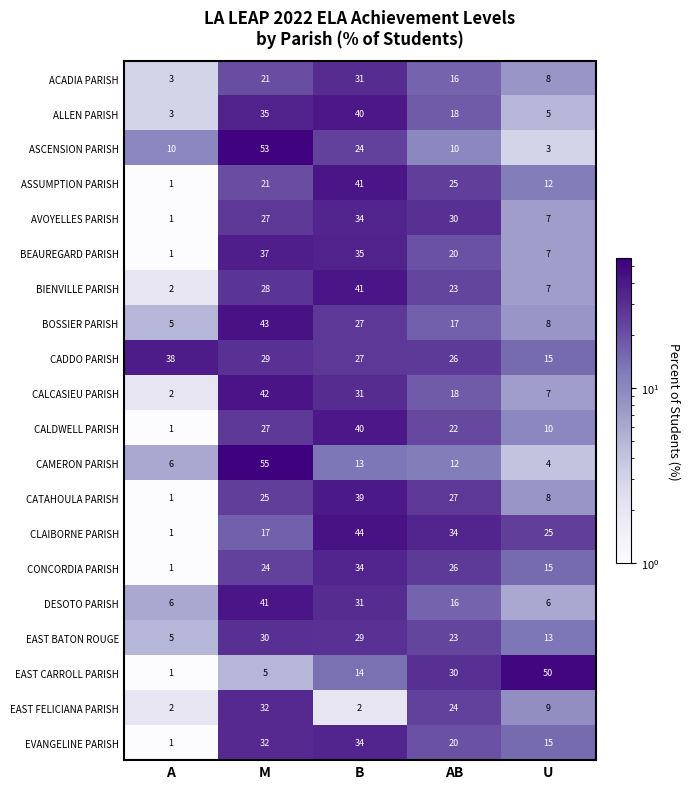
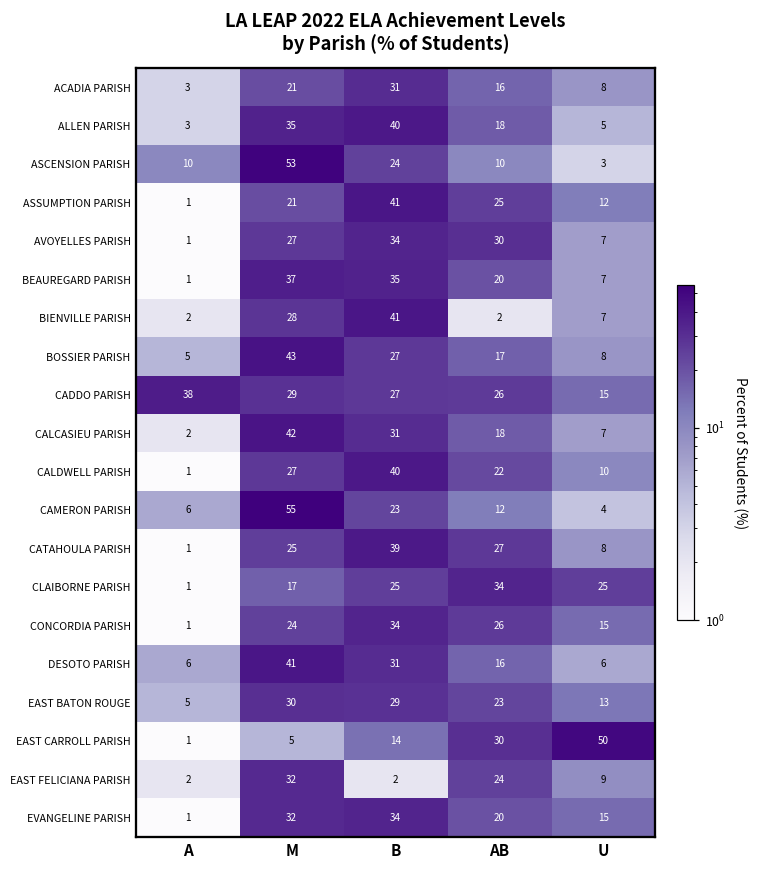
  {
    "ACADIA PARISH": {
      "A": 3,
      "M": 21,
      "B": 31,
      "AB": 16,
      "U": 8
    },
    "ALLEN PARISH": {
      "A": 3,
      "M": 35,
      "B": 40,
      "AB": 18,
      "U": 5
    },
    "ASCENSION PARISH": {
      "A": 10,
      "M": 53,
      "B": 24,
      "AB": 10,
      "U": 3
    },
    "ASSUMPTION PARISH": {
      "A": 1,
      "M": 21,
      "B": 41,
      "AB": 25,
      "U": 12
    },
    "AVOYELLES PARISH": {
      "A": 1,
      "M": 27,
      "B": 34,
      "AB": 30,
      "U": 7
    },
    "BEAUREGARD PARISH": {
      "A": 1,
      "M": 37,
      "B": 35,
      "AB": 20,
      "U": 7
    },
    "BIENVILLE PARISH": {
      "A": 2,
      "M": 28,
      "B": 41,
-     "AB": 23,
+     "AB": 2,
      "U": 7
    },
    "BOSSIER PARISH": {
      "A": 5,
      "M": 43,
      "B": 27,
      "AB": 17,
      "U": 8
    },
    "CADDO PARISH": {
      "A": 38,
      "M": 29,
      "B": 27,
      "AB": 26,
      "U": 15
    },
    "CALCASIEU PARISH": {
      "A": 2,
      "M": 42,
      "B": 31,
      "AB": 18,
      "U": 7
    },
    "CALDWELL PARISH": {
      "A": 1,
      "M": 27,
      "B": 40,
      "AB": 22,
      "U": 10
    },
    "CAMERON PARISH": {
      "A": 6,
      "M": 55,
-     "B": 13,
+     "B": 23,
      "AB": 12,
      "U": 4
    },
    "CATAHOULA PARISH": {
      "A": 1,
      "M": 25,
      "B": 39,
      "AB": 27,
      "U": 8
    },
    "CLAIBORNE PARISH": {
      "A": 1,
      "M": 17,
-     "B": 44,
+     "B": 25,
      "AB": 34,
      "U": 25
    },
    "CONCORDIA PARISH": {
      "A": 1,
      "M": 24,
      "B": 34,
      "AB": 26,
      "U": 15
    },
    "DESOTO PARISH": {
      "A": 6,
      "M": 41,
      "B": 31,
      "AB": 16,
      "U": 6
    },
    "EAST BATON ROUGE": {
      "A": 5,
      "M": 30,
      "B": 29,
      "AB": 23,
      "U": 13
    },
    "EAST CARROLL PARISH": {
      "A": 1,
      "M": 5,
      "B": 14,
      "AB": 30,
      "U": 50
    },
    "EAST FELICIANA PARISH": {
      "A": 2,
      "M": 32,
      "B": 2,
      "AB": 24,
      "U": 9
    },
    "EVANGELINE PARISH": {
      "A": 1,
      "M": 32,
      "B": 34,
      "AB": 20,
      "U": 15
    }
  }
